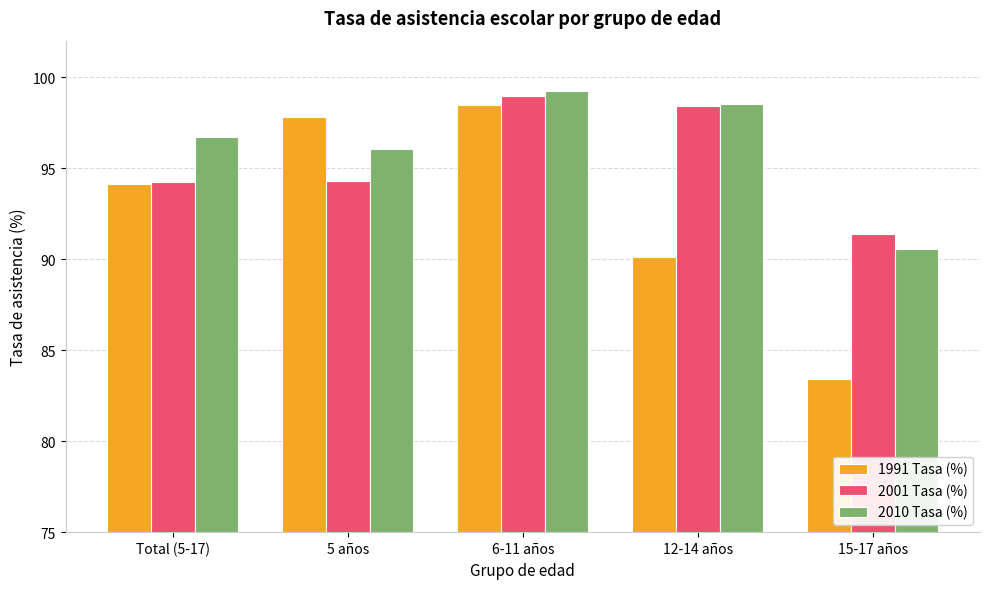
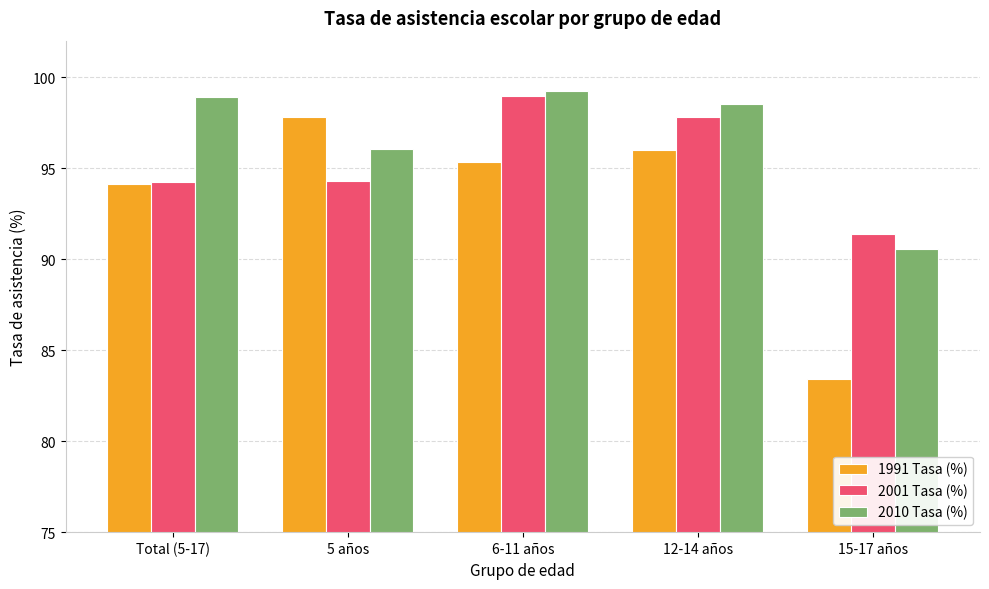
  {
    "1991 Tasa (%)": {
      "Total (5-17)": 94.2,
      "5 años": 97.8,
-     "6-11 años": 98.5,
-     "12-14 años": 90.1,
+     "6-11 años": 95.3,
+     "12-14 años": 96.0,
      "15-17 años": 83.4
    },
    "2001 Tasa (%)": {
      "Total (5-17)": 94.2,
      "5 años": 94.3,
      "6-11 años": 99.0,
-     "12-14 años": 98.4,
+     "12-14 años": 97.8,
      "15-17 años": 91.4
    },
    "2010 Tasa (%)": {
-     "Total (5-17)": 96.7,
+     "Total (5-17)": 98.9,
      "5 años": 96.0,
      "6-11 años": 99.2,
      "12-14 años": 98.5,
      "15-17 años": 90.5
    }
  }
